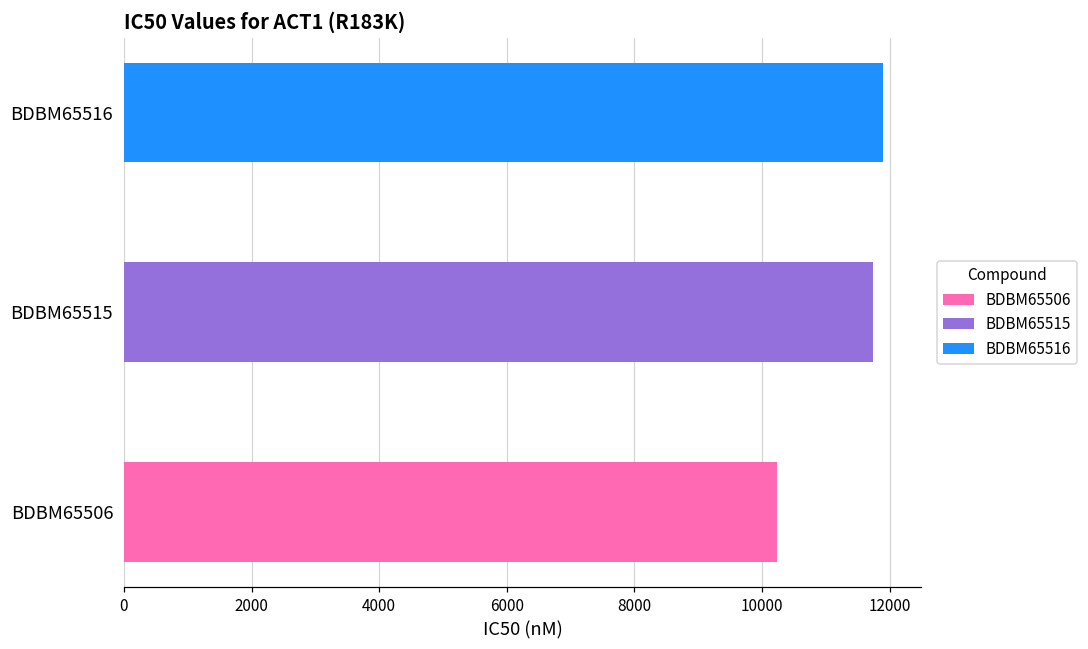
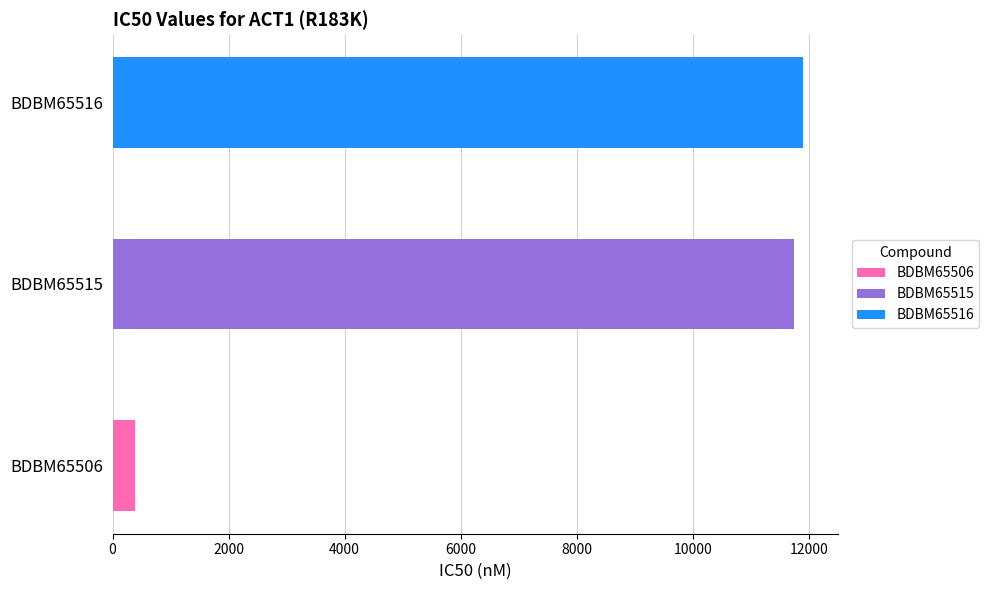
  {
    "BDBM65516": 11900,
    "BDBM65515": 11700,
-   "BDBM65506": 10200
+   "BDBM65506": 400
  }
